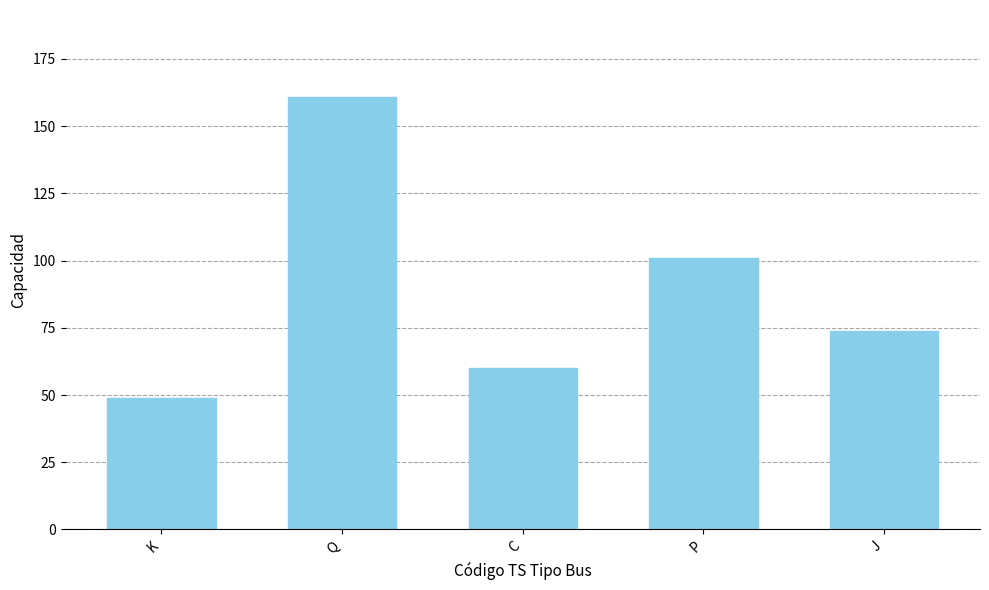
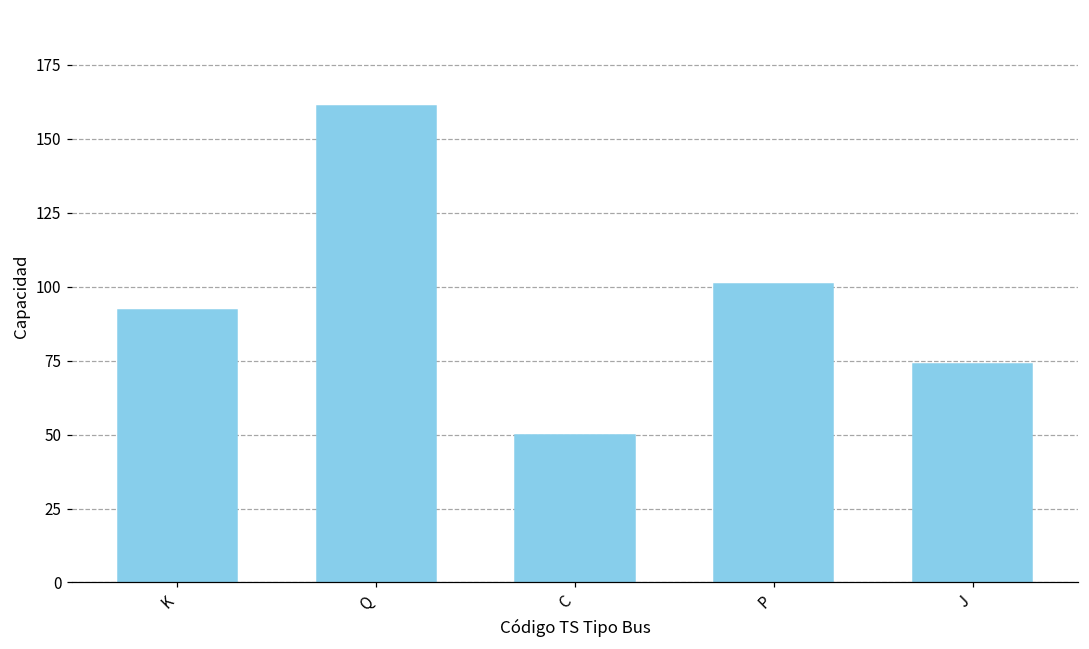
  {
-   "K": 49,
+   "K": 92,
    "Q": 161,
-   "C": 60,
+   "C": 50,
    "P": 101,
    "J": 74
  }
